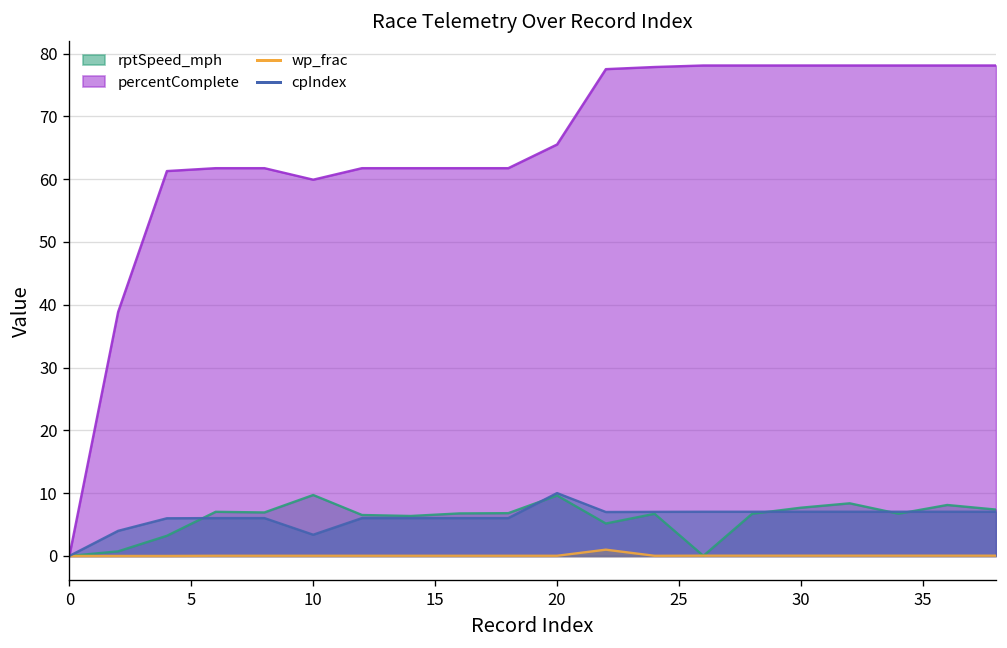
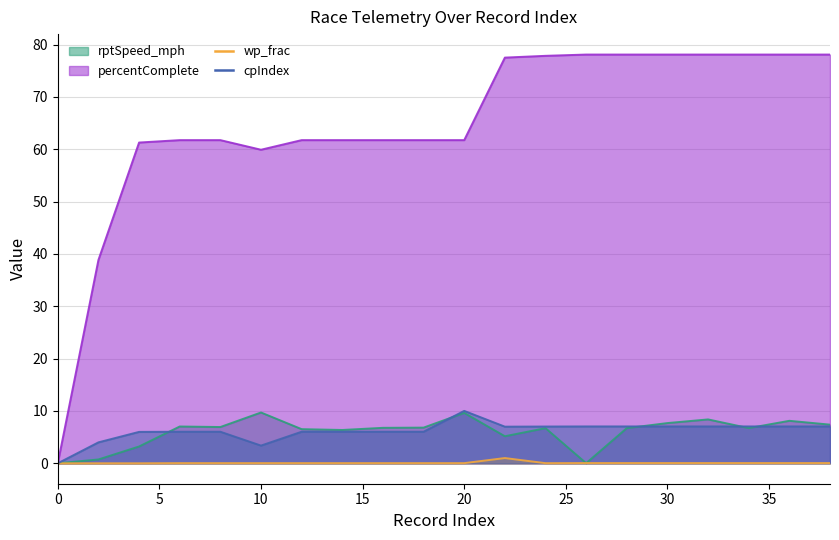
  {
    "rptSpeed_mph": {
      "10": 10,
      "30": 8
    },
    "percentComplete": {
      "10": 60,
-     "20": 66,
+     "20": 62,
      "30": 78
    },
    "wp_frac": {
      "10": 0,
      "20": 0,
      "30": 0
    },
    "cpIndex": {
      "10": 3,
      "30": 7
    }
  }
